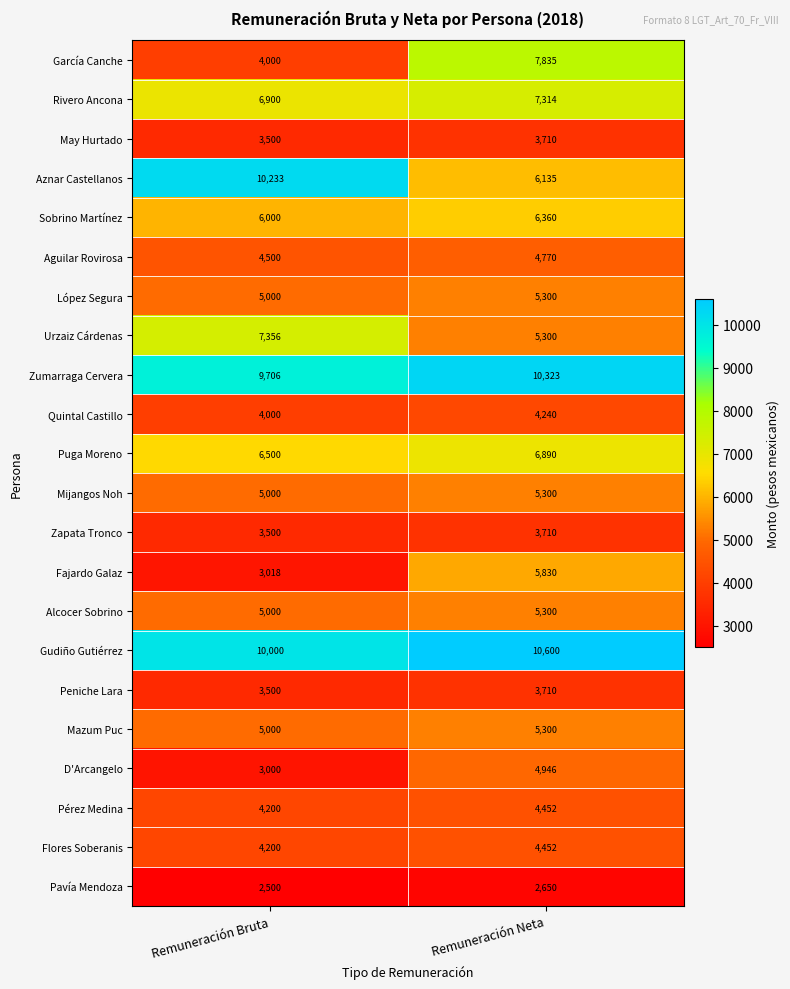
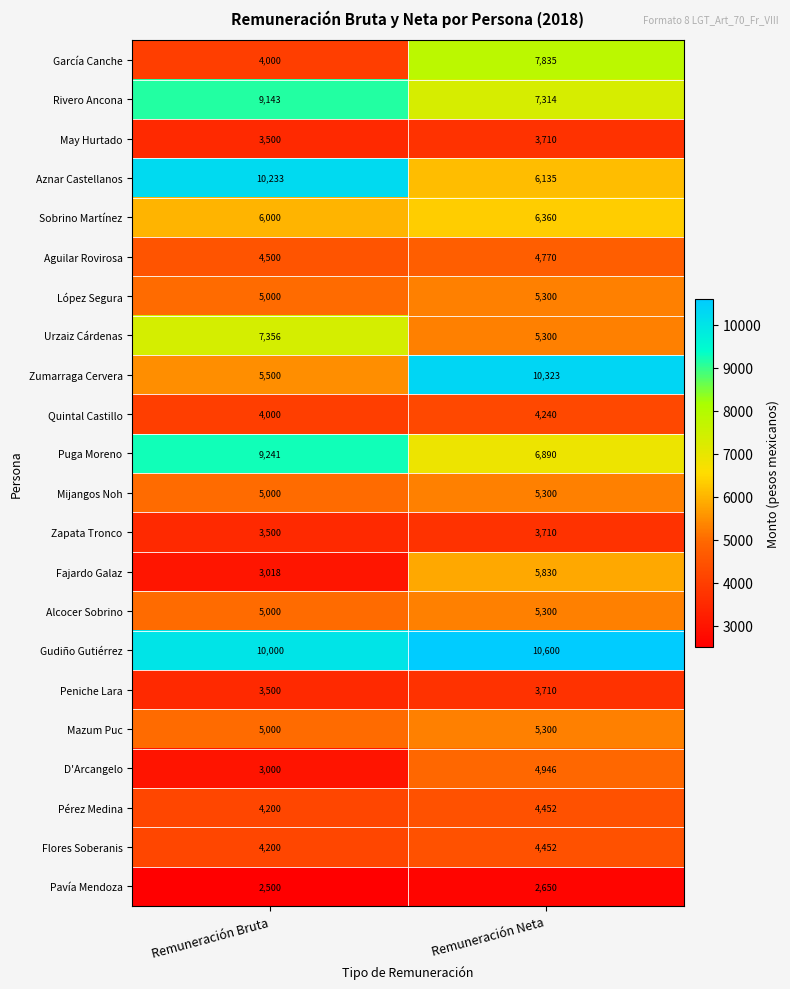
  {
    "García Canche": {
      "Remuneración Bruta": "4,000",
      "Remuneración Neta": "7,835"
    },
    "Rivero Ancona": {
-     "Remuneración Bruta": "6,900",
+     "Remuneración Bruta": "9,143",
      "Remuneración Neta": "7,314"
    },
    "May Hurtado": {
      "Remuneración Bruta": "3,500",
      "Remuneración Neta": "3,710"
    },
    "Aznar Castellanos": {
      "Remuneración Bruta": "10,233",
      "Remuneración Neta": "6,135"
    },
    "Sobrino Martínez": {
      "Remuneración Bruta": "6,000",
      "Remuneración Neta": "6,360"
    },
    "Aguilar Rovirosa": {
      "Remuneración Bruta": "4,500",
      "Remuneración Neta": "4,770"
    },
    "López Segura": {
      "Remuneración Bruta": "5,000",
      "Remuneración Neta": "5,300"
    },
    "Urzaiz Cárdenas": {
      "Remuneración Bruta": "7,356",
      "Remuneración Neta": "5,300"
    },
    "Zumarraga Cervera": {
-     "Remuneración Bruta": "9,706",
+     "Remuneración Bruta": "5,500",
      "Remuneración Neta": "10,323"
    },
    "Quintal Castillo": {
      "Remuneración Bruta": "4,000",
      "Remuneración Neta": "4,240"
    },
    "Puga Moreno": {
-     "Remuneración Bruta": "6,500",
+     "Remuneración Bruta": "9,241",
      "Remuneración Neta": "6,890"
    },
    "Mijangos Noh": {
      "Remuneración Bruta": "5,000",
      "Remuneración Neta": "5,300"
    },
    "Zapata Tronco": {
      "Remuneración Bruta": "3,500",
      "Remuneración Neta": "3,710"
    },
    "Fajardo Galaz": {
      "Remuneración Bruta": "3,018",
      "Remuneración Neta": "5,830"
    },
    "Alcocer Sobrino": {
      "Remuneración Bruta": "5,000",
      "Remuneración Neta": "5,300"
    },
    "Gudiño Gutiérrez": {
      "Remuneración Bruta": "10,000",
      "Remuneración Neta": "10,600"
    },
    "Peniche Lara": {
      "Remuneración Bruta": "3,500",
      "Remuneración Neta": "3,710"
    },
    "Mazum Puc": {
      "Remuneración Bruta": "5,000",
      "Remuneración Neta": "5,300"
    },
    "D'Arcangelo": {
      "Remuneración Bruta": "3,000",
      "Remuneración Neta": "4,946"
    },
    "Pérez Medina": {
      "Remuneración Bruta": "4,200",
      "Remuneración Neta": "4,452"
    },
    "Flores Soberanis": {
      "Remuneración Bruta": "4,200",
      "Remuneración Neta": "4,452"
    },
    "Pavía Mendoza": {
      "Remuneración Bruta": "2,500",
      "Remuneración Neta": "2,650"
    }
  }
